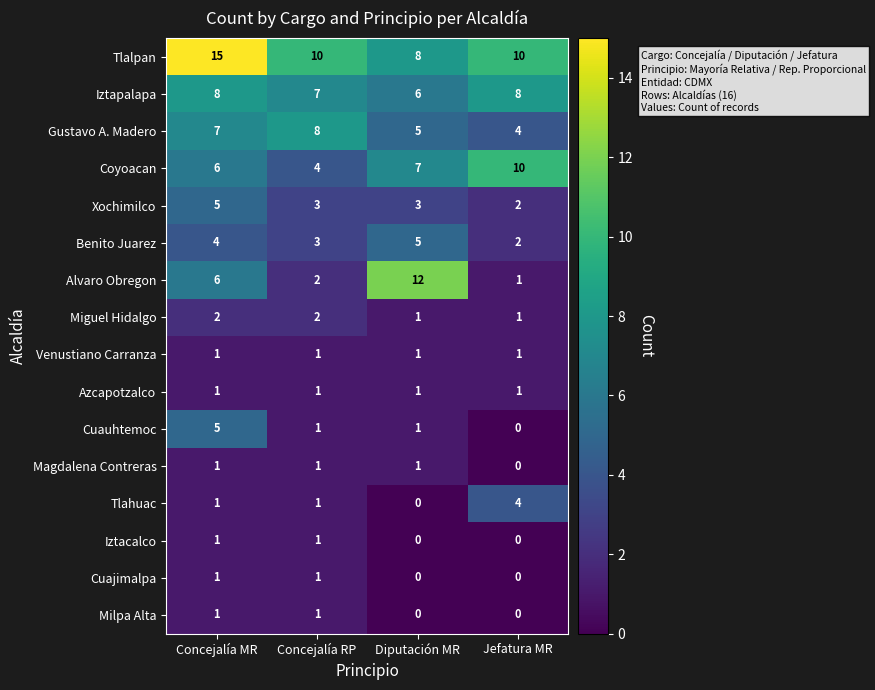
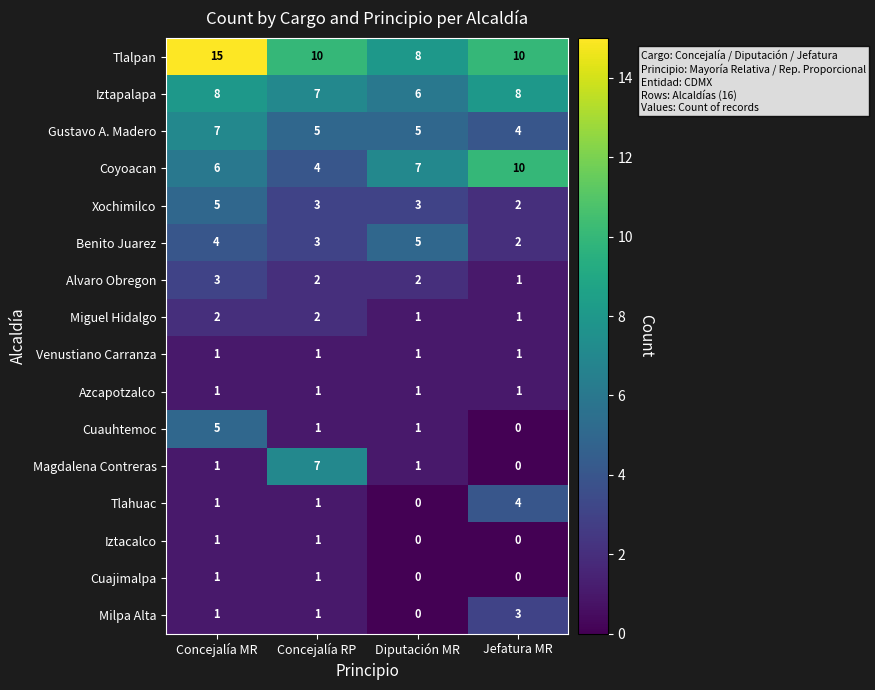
  {
    "Tlalpan": {
      "Concejalía MR": 15,
      "Concejalía RP": 10,
      "Diputación MR": 8,
      "Jefatura MR": 10
    },
    "Iztapalapa": {
      "Concejalía MR": 8,
      "Concejalía RP": 7,
      "Diputación MR": 6,
      "Jefatura MR": 8
    },
    "Gustavo A. Madero": {
      "Concejalía MR": 7,
-     "Concejalía RP": 8,
+     "Concejalía RP": 5,
      "Diputación MR": 5,
      "Jefatura MR": 4
    },
    "Coyoacan": {
      "Concejalía MR": 6,
      "Concejalía RP": 4,
      "Diputación MR": 7,
      "Jefatura MR": 10
    },
    "Xochimilco": {
      "Concejalía MR": 5,
      "Concejalía RP": 3,
      "Diputación MR": 3,
      "Jefatura MR": 2
    },
    "Benito Juarez": {
      "Concejalía MR": 4,
      "Concejalía RP": 3,
      "Diputación MR": 5,
      "Jefatura MR": 2
    },
    "Alvaro Obregon": {
-     "Concejalía MR": 6,
+     "Concejalía MR": 3,
      "Concejalía RP": 2,
-     "Diputación MR": 12,
+     "Diputación MR": 2,
      "Jefatura MR": 1
    },
    "Miguel Hidalgo": {
      "Concejalía MR": 2,
      "Concejalía RP": 2,
      "Diputación MR": 1,
      "Jefatura MR": 1
    },
    "Venustiano Carranza": {
      "Concejalía MR": 1,
      "Concejalía RP": 1,
      "Diputación MR": 1,
      "Jefatura MR": 1
    },
    "Azcapotzalco": {
      "Concejalía MR": 1,
      "Concejalía RP": 1,
      "Diputación MR": 1,
      "Jefatura MR": 1
    },
    "Cuauhtemoc": {
      "Concejalía MR": 5,
      "Concejalía RP": 1,
      "Diputación MR": 1,
      "Jefatura MR": 0
    },
    "Magdalena Contreras": {
      "Concejalía MR": 1,
-     "Concejalía RP": 1,
+     "Concejalía RP": 7,
      "Diputación MR": 1,
      "Jefatura MR": 0
    },
    "Tlahuac": {
      "Concejalía MR": 1,
      "Concejalía RP": 1,
      "Diputación MR": 0,
      "Jefatura MR": 4
    },
    "Iztacalco": {
      "Concejalía MR": 1,
      "Concejalía RP": 1,
      "Diputación MR": 0,
      "Jefatura MR": 0
    },
    "Cuajimalpa": {
      "Concejalía MR": 1,
      "Concejalía RP": 1,
      "Diputación MR": 0,
      "Jefatura MR": 0
    },
    "Milpa Alta": {
      "Concejalía MR": 1,
      "Concejalía RP": 1,
      "Diputación MR": 0,
-     "Jefatura MR": 0
+     "Jefatura MR": 3
    }
  }
